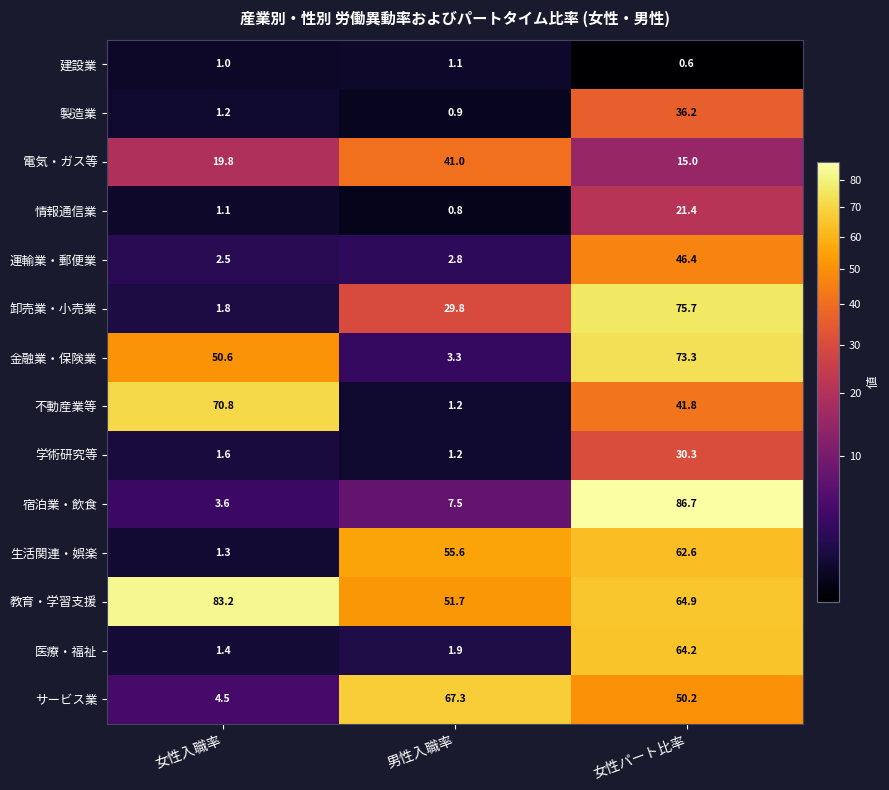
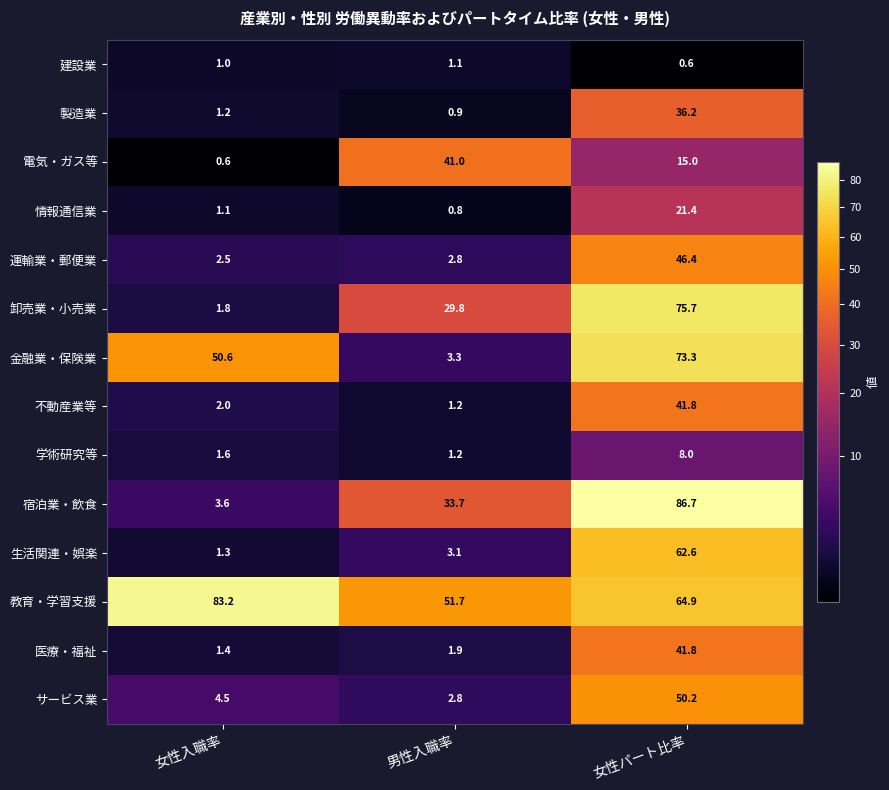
  {
    "建設業": {
      "女性入職率": 1.0,
      "男性入職率": 1.1,
      "女性パート比率": 0.6
    },
    "製造業": {
      "女性入職率": 1.2,
      "男性入職率": 0.9,
      "女性パート比率": 36.2
    },
    "電気・ガス等": {
-     "女性入職率": 19.8,
+     "女性入職率": 0.6,
      "男性入職率": 41.0,
      "女性パート比率": 15.0
    },
    "情報通信業": {
      "女性入職率": 1.1,
      "男性入職率": 0.8,
      "女性パート比率": 21.4
    },
    "運輸業・郵便業": {
      "女性入職率": 2.5,
      "男性入職率": 2.8,
      "女性パート比率": 46.4
    },
    "卸売業・小売業": {
      "女性入職率": 1.8,
      "男性入職率": 29.8,
      "女性パート比率": 75.7
    },
    "金融業・保険業": {
      "女性入職率": 50.6,
      "男性入職率": 3.3,
      "女性パート比率": 73.3
    },
    "不動産業等": {
-     "女性入職率": 70.8,
+     "女性入職率": 2.0,
      "男性入職率": 1.2,
      "女性パート比率": 41.8
    },
    "学術研究等": {
      "女性入職率": 1.6,
      "男性入職率": 1.2,
-     "女性パート比率": 30.3
+     "女性パート比率": 8.0
    },
    "宿泊業・飲食": {
      "女性入職率": 3.6,
-     "男性入職率": 7.5,
+     "男性入職率": 33.7,
      "女性パート比率": 86.7
    },
    "生活関連・娯楽": {
      "女性入職率": 1.3,
-     "男性入職率": 55.6,
+     "男性入職率": 3.1,
      "女性パート比率": 62.6
    },
    "教育・学習支援": {
      "女性入職率": 83.2,
      "男性入職率": 51.7,
      "女性パート比率": 64.9
    },
    "医療・福祉": {
      "女性入職率": 1.4,
      "男性入職率": 1.9,
-     "女性パート比率": 64.2
+     "女性パート比率": 41.8
    },
    "サービス業": {
      "女性入職率": 4.5,
-     "男性入職率": 67.3,
+     "男性入職率": 2.8,
      "女性パート比率": 50.2
    }
  }
